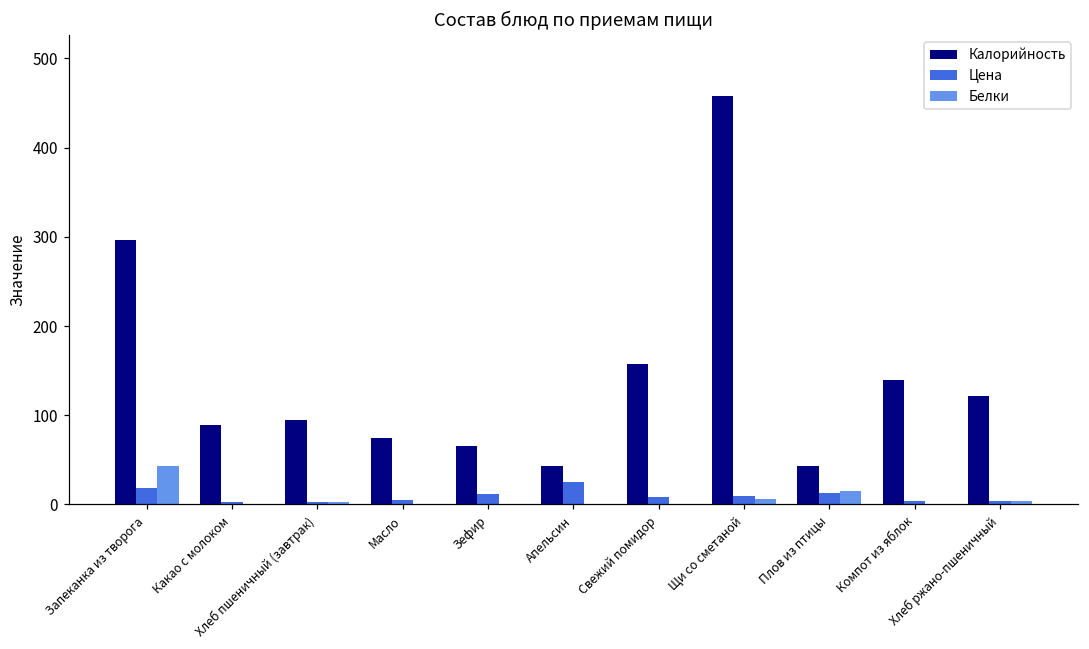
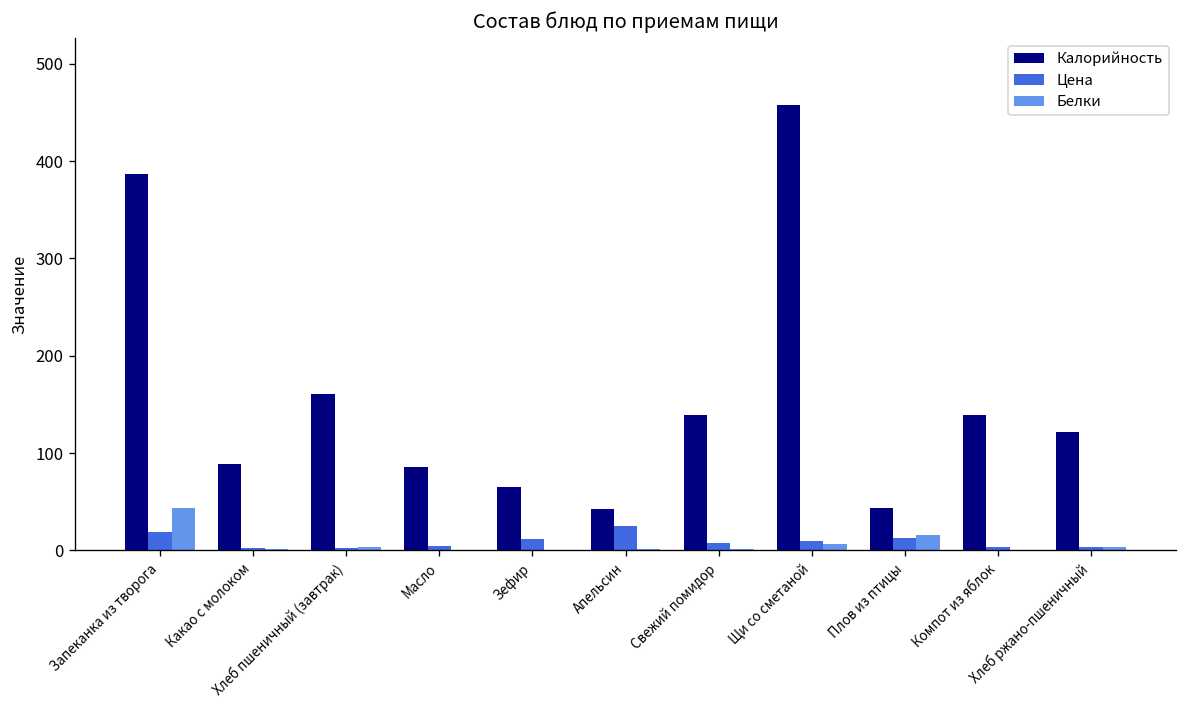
  {
    "Калорийность": {
-     "Запеканка из творога": 300,
+     "Запеканка из творога": 390,
      "Какао с молоком": 90,
-     "Хлеб пшеничный (завтрак)": 90,
-     "Масло": 80,
+     "Хлеб пшеничный (завтрак)": 160,
+     "Масло": 90,
      "Зефир": 70,
      "Апельсин": 40,
-     "Свежий помидор": 160,
+     "Свежий помидор": 140,
      "Щи со сметаной": 460,
      "Плов из птицы": 40,
      "Компот из яблок": 140,
      "Хлеб ржано-пшеничный": 120
    }
  }
